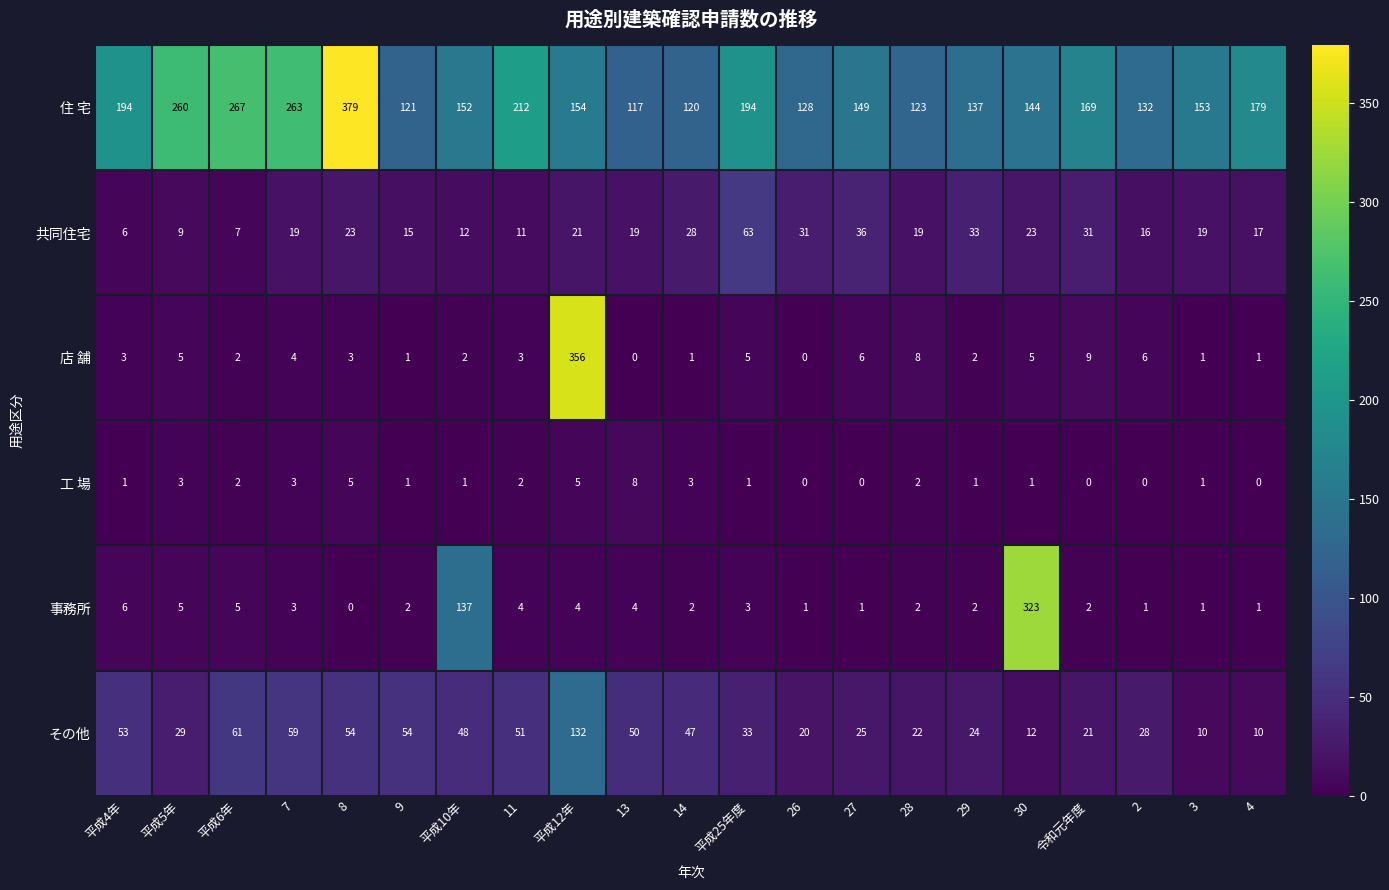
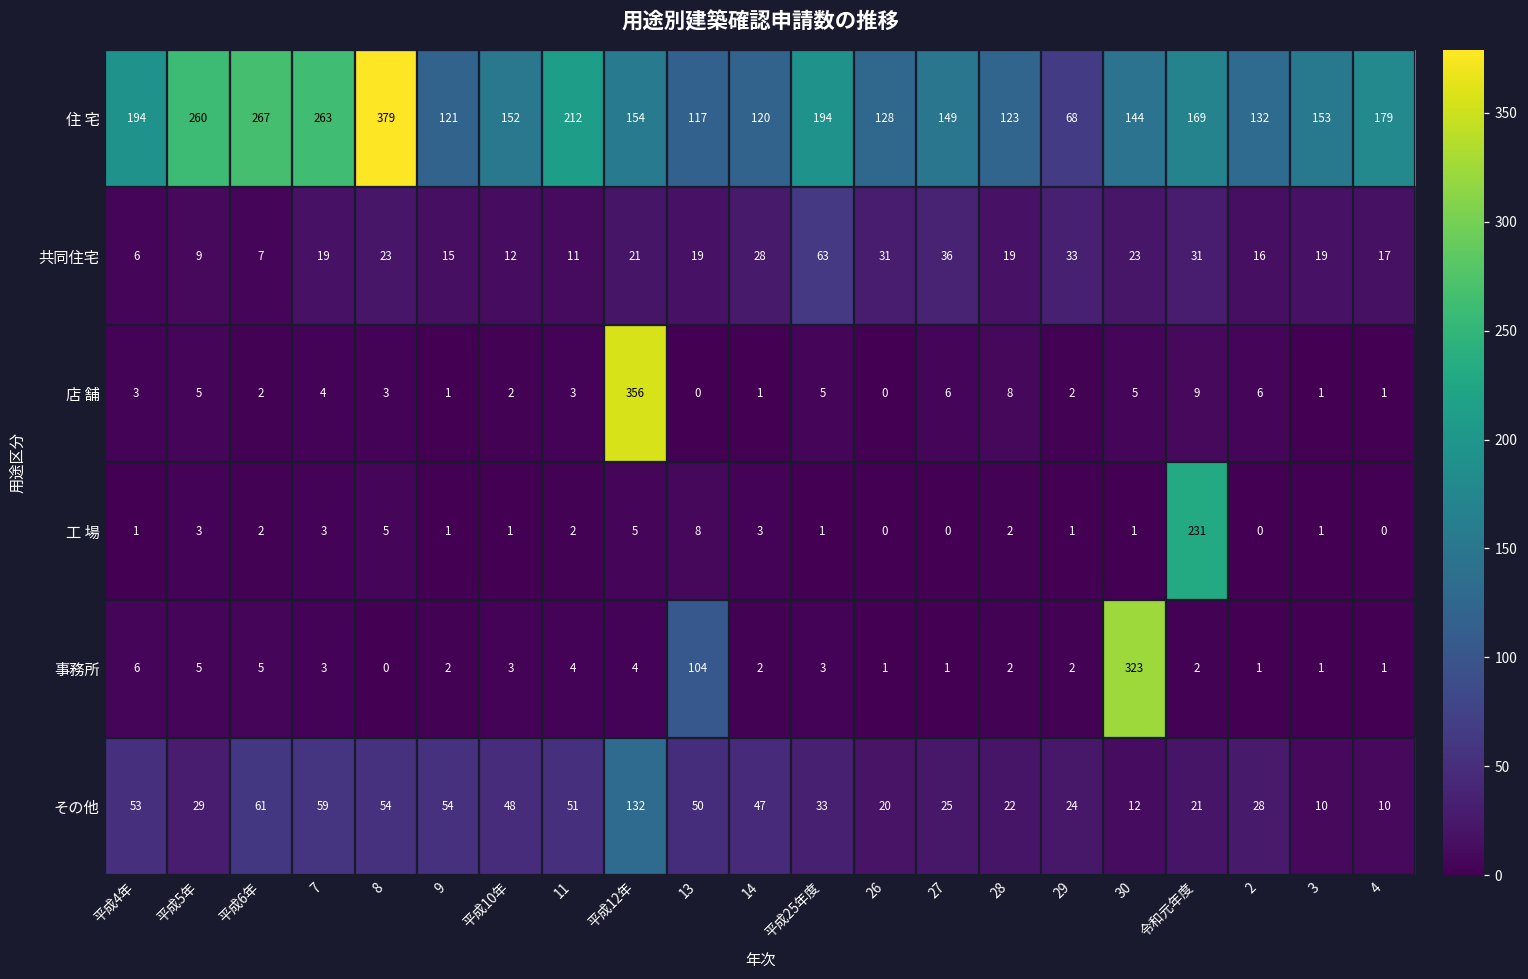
  {
    "住 宅": {
      "平成4年": 194,
      "平成5年": 260,
      "平成6年": 267,
      "7": 263,
      "8": 379,
      "9": 121,
      "平成10年": 152,
      "11": 212,
      "平成12年": 154,
      "13": 117,
      "14": 120,
      "平成25年度": 194,
      "26": 128,
      "27": 149,
      "28": 123,
-     "29": 137,
+     "29": 68,
      "30": 144,
      "令和元年度": 169,
      "2": 132,
      "3": 153,
      "4": 179
    },
    "共同住宅": {
      "平成4年": 6,
      "平成5年": 9,
      "平成6年": 7,
      "7": 19,
      "8": 23,
      "9": 15,
      "平成10年": 12,
      "11": 11,
      "平成12年": 21,
      "13": 19,
      "14": 28,
      "平成25年度": 63,
      "26": 31,
      "27": 36,
      "28": 19,
      "29": 33,
      "30": 23,
      "令和元年度": 31,
      "2": 16,
      "3": 19,
      "4": 17
    },
    "店 舗": {
      "平成4年": 3,
      "平成5年": 5,
      "平成6年": 2,
      "7": 4,
      "8": 3,
      "9": 1,
      "平成10年": 2,
      "11": 3,
      "平成12年": 356,
      "13": 0,
      "14": 1,
      "平成25年度": 5,
      "26": 0,
      "27": 6,
      "28": 8,
      "29": 2,
      "30": 5,
      "令和元年度": 9,
      "2": 6,
      "3": 1,
      "4": 1
    },
    "工 場": {
      "平成4年": 1,
      "平成5年": 3,
      "平成6年": 2,
      "7": 3,
      "8": 5,
      "9": 1,
      "平成10年": 1,
      "11": 2,
      "平成12年": 5,
      "13": 8,
      "14": 3,
      "平成25年度": 1,
      "26": 0,
      "27": 0,
      "28": 2,
      "29": 1,
      "30": 1,
-     "令和元年度": 0,
+     "令和元年度": 231,
      "2": 0,
      "3": 1,
      "4": 0
    },
    "事務所": {
      "平成4年": 6,
      "平成5年": 5,
      "平成6年": 5,
      "7": 3,
      "8": 0,
      "9": 2,
-     "平成10年": 137,
+     "平成10年": 3,
      "11": 4,
      "平成12年": 4,
-     "13": 4,
+     "13": 104,
      "14": 2,
      "平成25年度": 3,
      "26": 1,
      "27": 1,
      "28": 2,
      "29": 2,
      "30": 323,
      "令和元年度": 2,
      "2": 1,
      "3": 1,
      "4": 1
    },
    "その他": {
      "平成4年": 53,
      "平成5年": 29,
      "平成6年": 61,
      "7": 59,
      "8": 54,
      "9": 54,
      "平成10年": 48,
      "11": 51,
      "平成12年": 132,
      "13": 50,
      "14": 47,
      "平成25年度": 33,
      "26": 20,
      "27": 25,
      "28": 22,
      "29": 24,
      "30": 12,
      "令和元年度": 21,
      "2": 28,
      "3": 10,
      "4": 10
    }
  }
